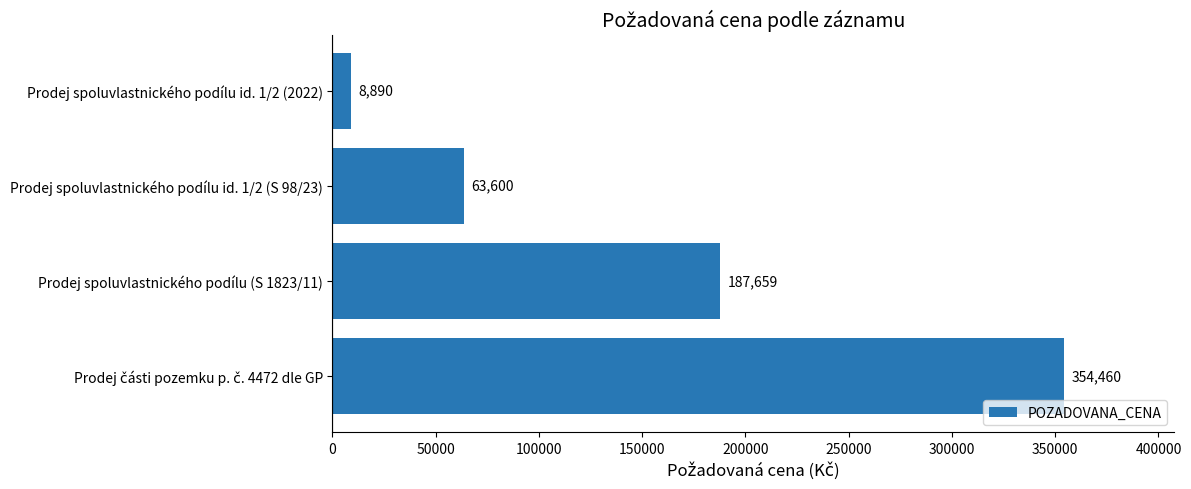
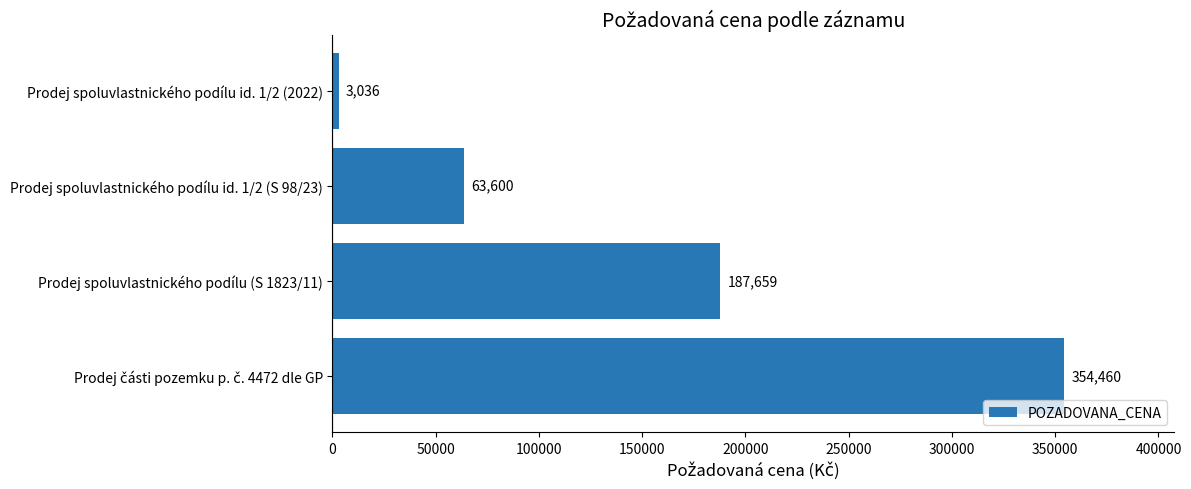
  {
-   "Prodej spoluvlastnického podílu id. 1/2 (2022)": "8,890",
+   "Prodej spoluvlastnického podílu id. 1/2 (2022)": "3,036",
    "Prodej spoluvlastnického podílu id. 1/2 (S 98/23)": "63,600",
    "Prodej spoluvlastnického podílu (S 1823/11)": "187,659",
    "Prodej části pozemku p. č. 4472 dle GP": "354,460"
  }
